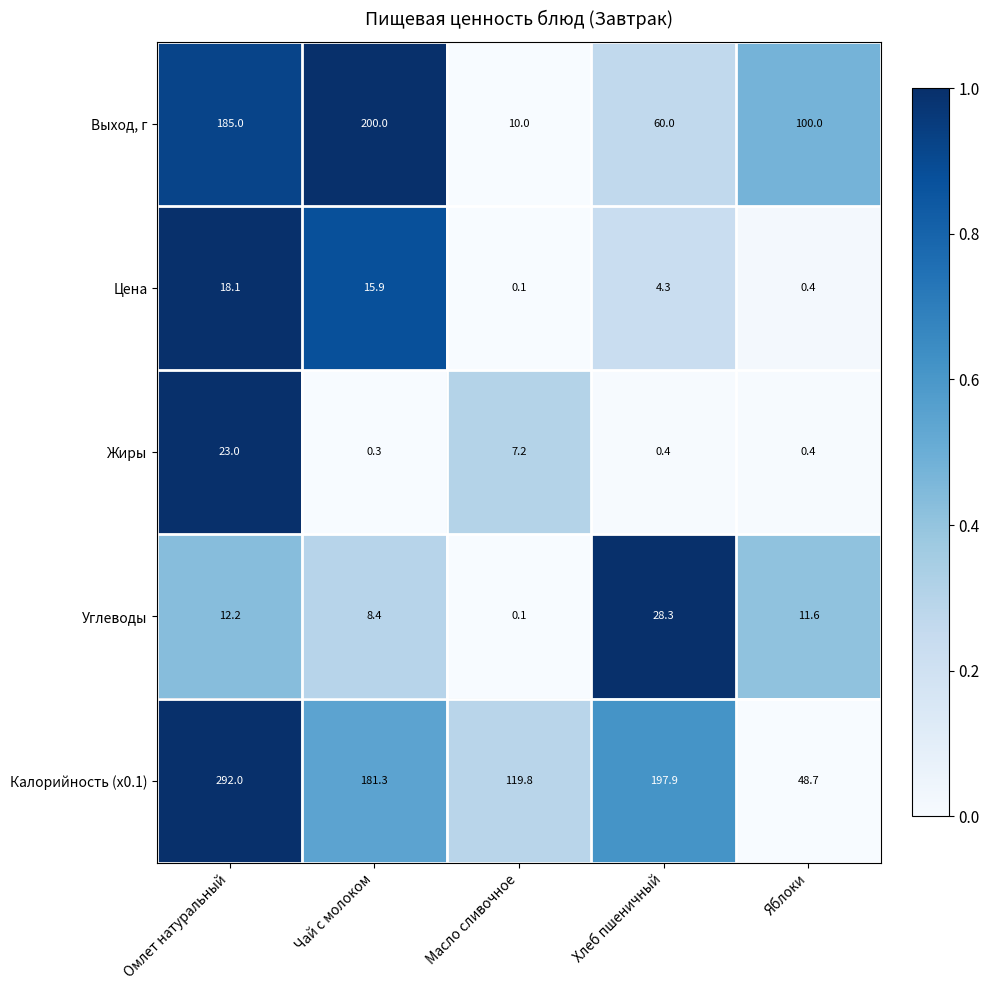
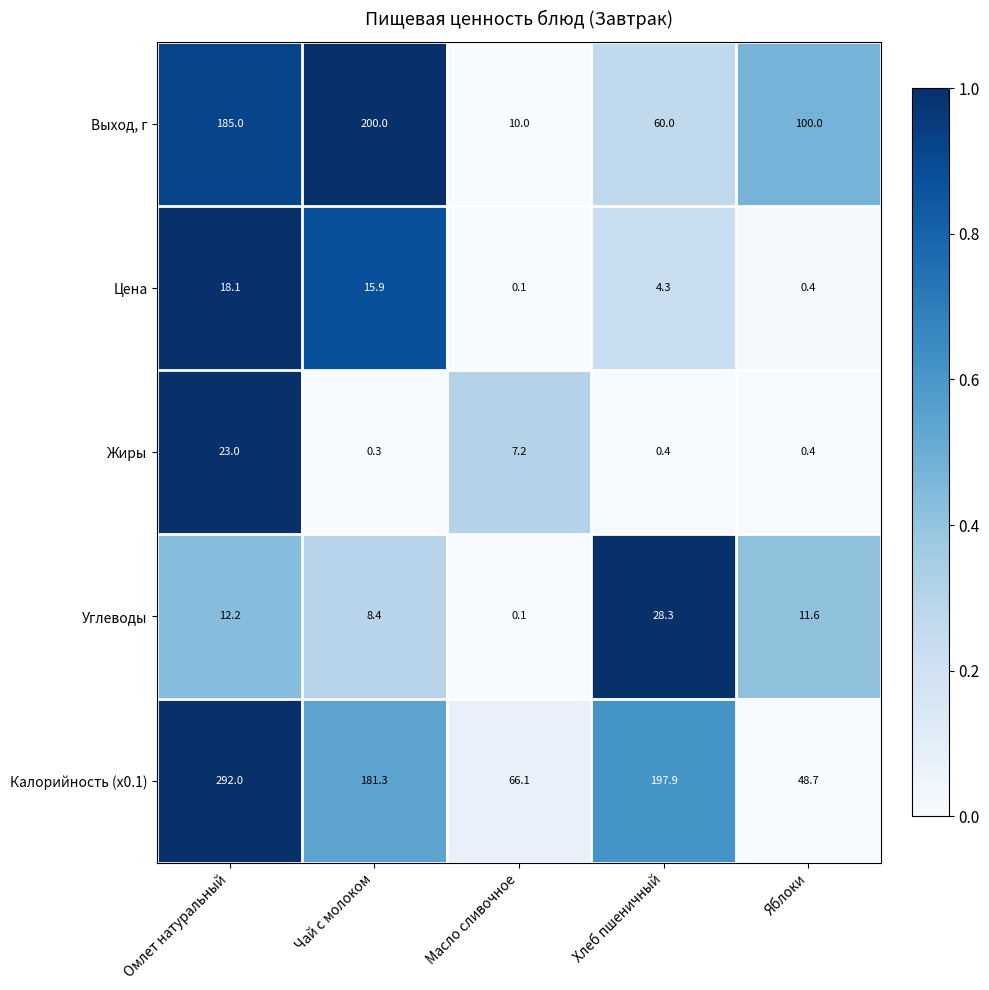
  {
    "Выход, г": {
      "Омлет натуральный": 185.0,
      "Чай с молоком": 200.0,
      "Масло сливочное": 10.0,
      "Хлеб пшеничный": 60.0,
      "Яблоки": 100.0
    },
    "Цена": {
      "Омлет натуральный": 18.1,
      "Чай с молоком": 15.9,
      "Масло сливочное": 0.1,
      "Хлеб пшеничный": 4.3,
      "Яблоки": 0.4
    },
    "Жиры": {
      "Омлет натуральный": 23.0,
      "Чай с молоком": 0.3,
      "Масло сливочное": 7.2,
      "Хлеб пшеничный": 0.4,
      "Яблоки": 0.4
    },
    "Углеводы": {
      "Омлет натуральный": 12.2,
      "Чай с молоком": 8.4,
      "Масло сливочное": 0.1,
      "Хлеб пшеничный": 28.3,
      "Яблоки": 11.6
    },
    "Калорийность (x0.1)": {
      "Омлет натуральный": 292.0,
      "Чай с молоком": 181.3,
-     "Масло сливочное": 119.8,
+     "Масло сливочное": 66.1,
      "Хлеб пшеничный": 197.9,
      "Яблоки": 48.7
    }
  }
